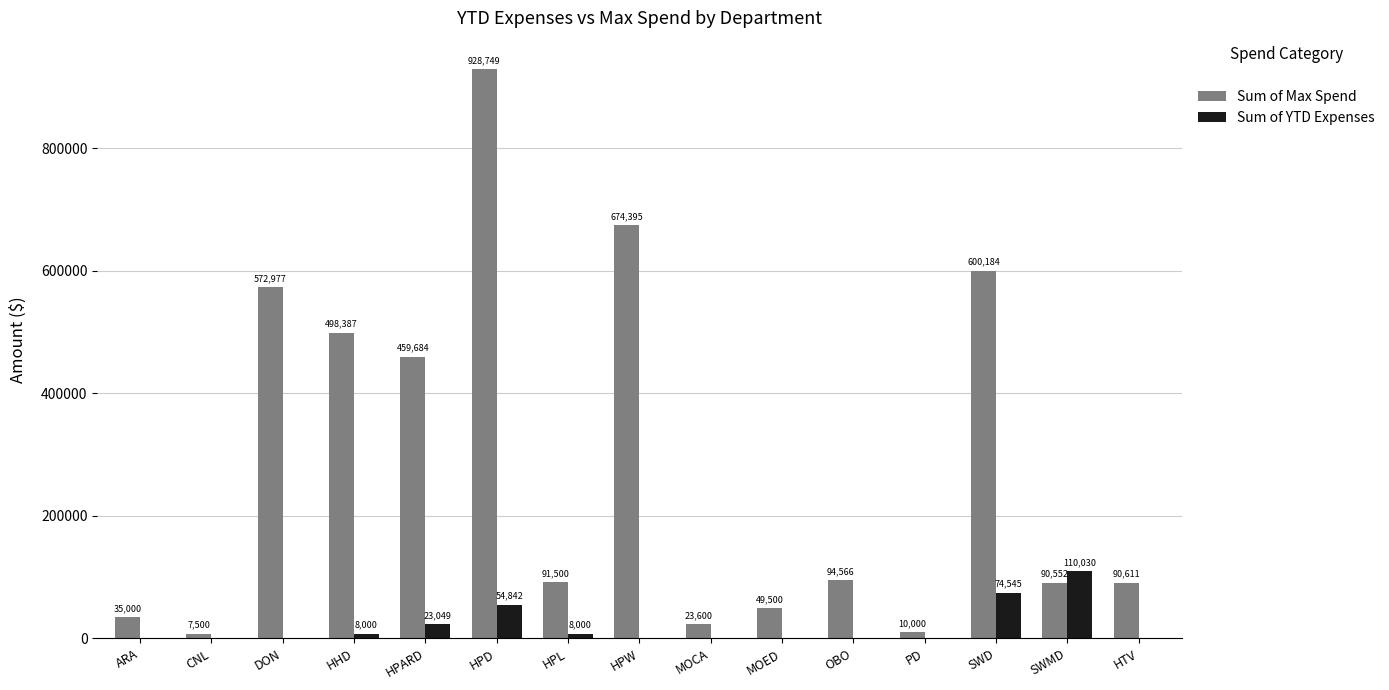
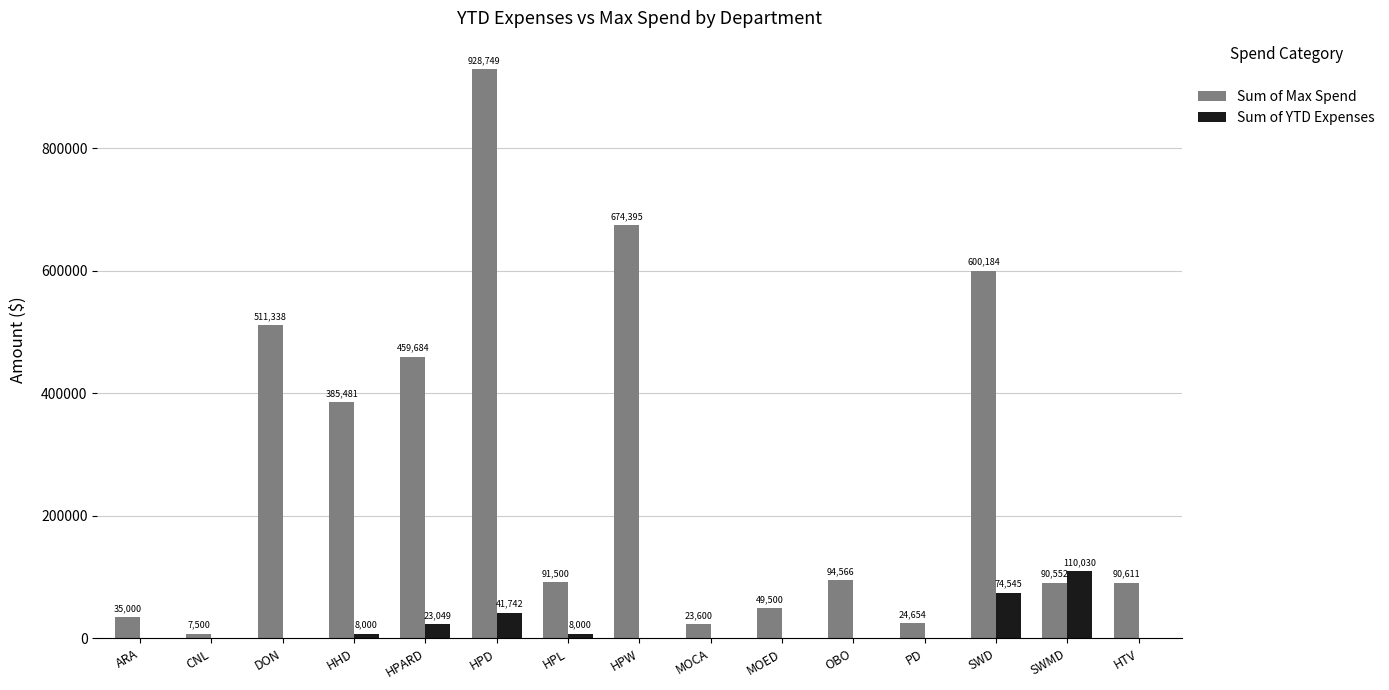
  {
    "Sum of Max Spend": {
      "ARA": "35,000",
      "CNL": "7,500",
-     "DON": "572,977",
-     "HHD": "498,387",
+     "DON": "511,338",
+     "HHD": "385,481",
      "HPARD": "459,684",
      "HPD": "928,749",
      "HPL": "91,500",
      "HPW": "674,395",
      "MOCA": "23,600",
      "MOED": "49,500",
      "OBO": "94,566",
-     "PD": "10,000",
+     "PD": "24,654",
      "SWD": "600,184",
      "SWMD": "90,552",
      "HTV": "90,611"
    },
    "Sum of YTD Expenses": {
      "HHD": "8,000",
      "HPARD": "23,049",
-     "HPD": "54,842",
+     "HPD": "41,742",
      "HPL": "8,000",
      "SWD": "74,545",
      "SWMD": "110,030"
    }
  }
